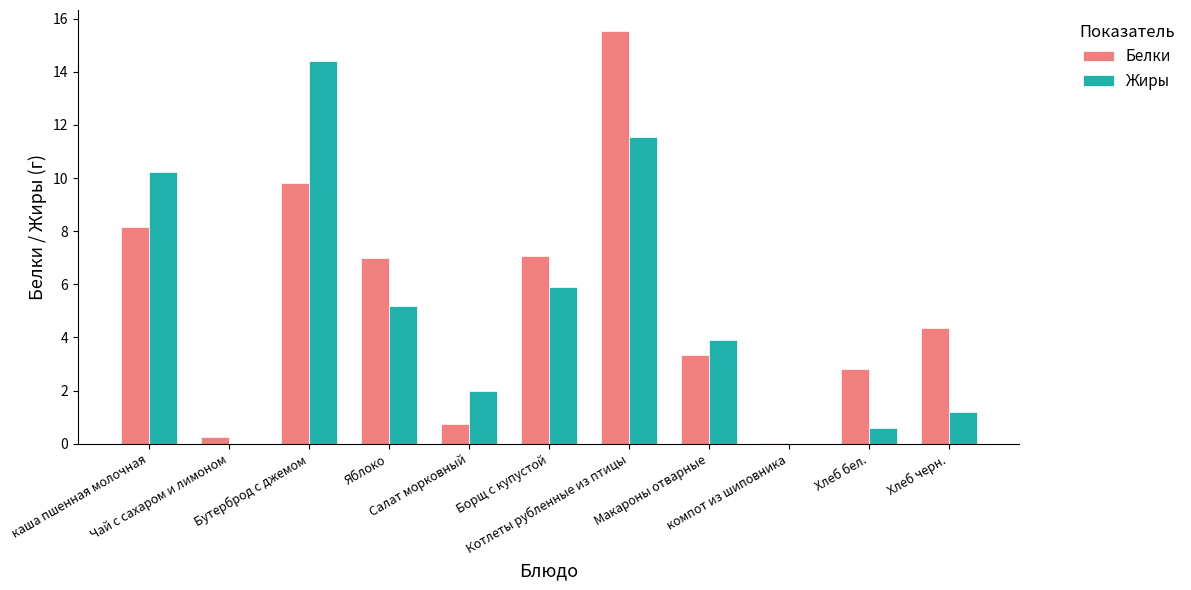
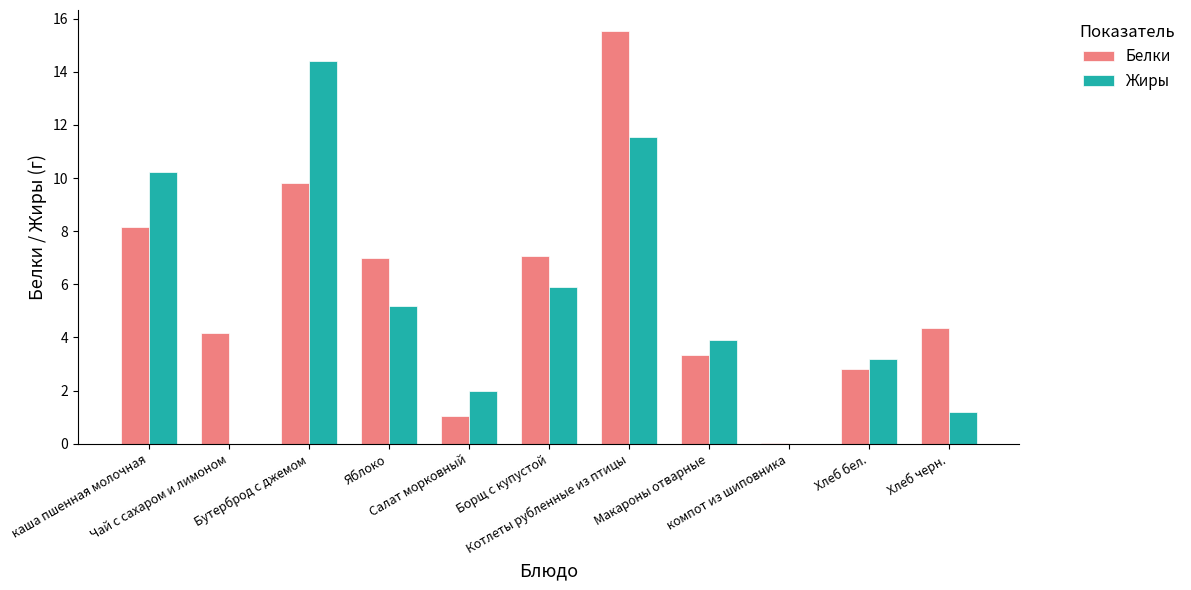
  {
    "Белки": {
      "каша пшенная молочная": 8.2,
-     "Чай с сахаром и лимоном": 0.3,
+     "Чай с сахаром и лимоном": 4.2,
      "Бутерброд с джемом": 9.8,
      "Яблоко": 7.0,
-     "Салат морковный": 0.7,
+     "Салат морковный": 1.0,
      "Борщ с купустой": 7.1,
      "Котлеты рубленные из птицы": 15.6,
      "Макароны отварные": 3.3,
      "Хлеб бел.": 2.8,
      "Хлеб черн.": 4.4
    },
    "Жиры": {
      "каша пшенная молочная": 10.2,
      "Чай с сахаром и лимоном": 0.0,
      "Бутерброд с джемом": 14.4,
      "Яблоко": 5.2,
      "Салат морковный": 2.0,
      "Борщ с купустой": 5.9,
      "Котлеты рубленные из птицы": 11.6,
      "Макароны отварные": 3.9,
      "компот из шиповника": 0.0,
-     "Хлеб бел.": 0.6,
+     "Хлеб бел.": 3.2,
      "Хлеб черн.": 1.2
    }
  }
